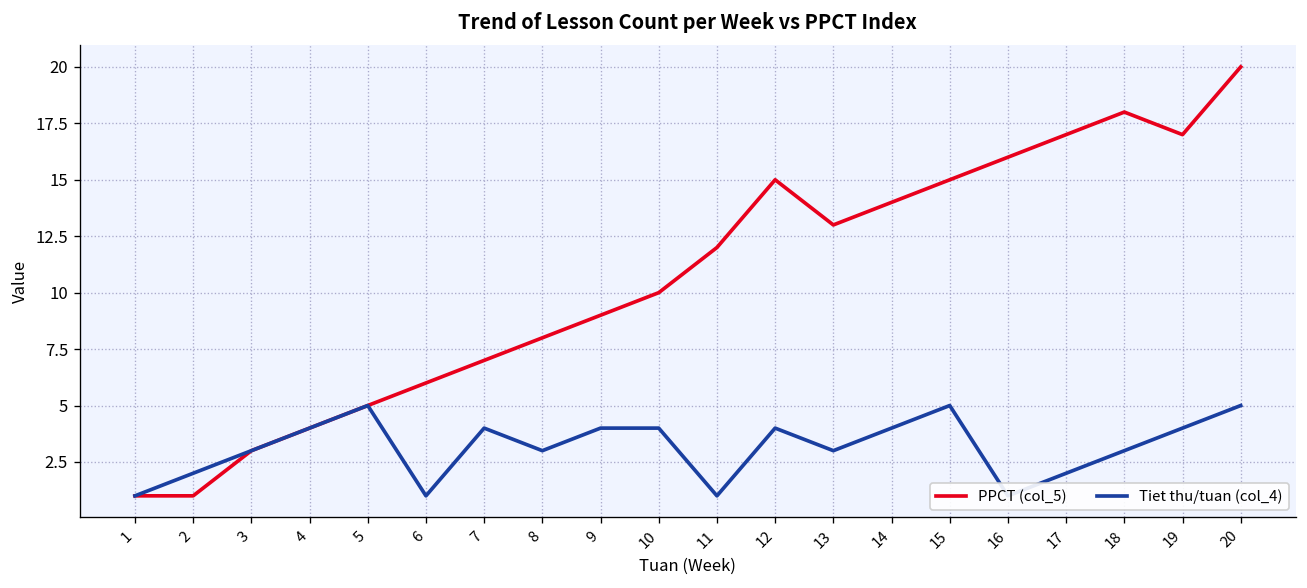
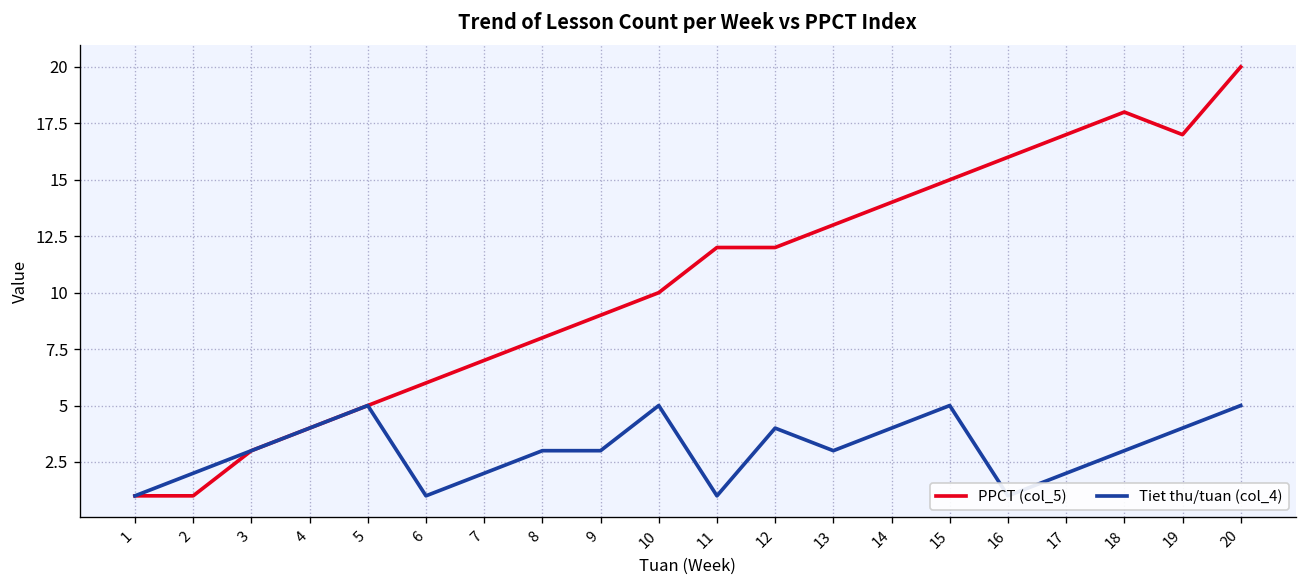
  {
    "PPCT (col_5)": {
      "2": 1,
      "6": 6,
      "7": 7,
      "8": 8,
      "9": 9,
      "10": 10,
      "11": 12,
-     "12": 15,
+     "12": 12,
      "13": 13,
      "14": 14,
      "15": 15,
      "16": 16,
      "17": 17,
      "18": 18,
      "19": 17,
      "20": 20
    },
    "Tiet thu/tuan (col_4)": {
      "2": 2,
      "6": 1,
-     "7": 4,
+     "7": 2,
      "8": 3,
-     "9": 4,
-     "10": 4,
+     "9": 3,
+     "10": 5,
      "11": 1,
      "12": 4,
      "13": 3,
      "14": 4,
      "15": 5,
      "17": 2,
      "18": 3,
      "19": 4,
      "20": 5
    }
  }
